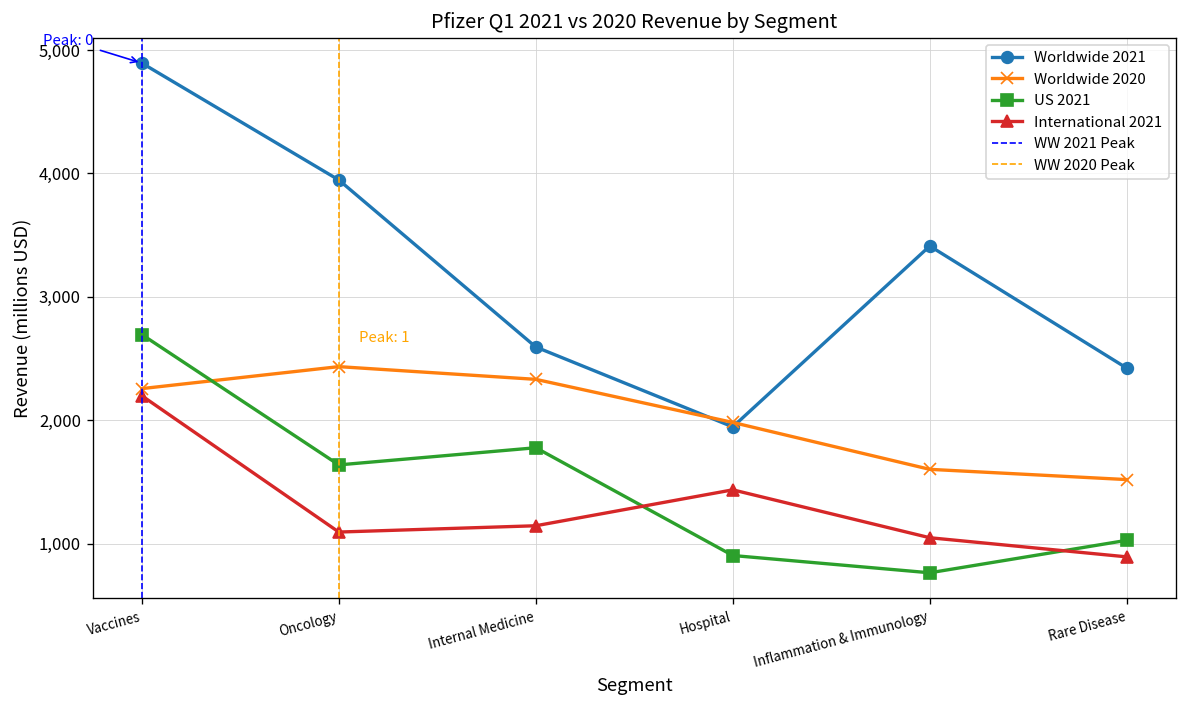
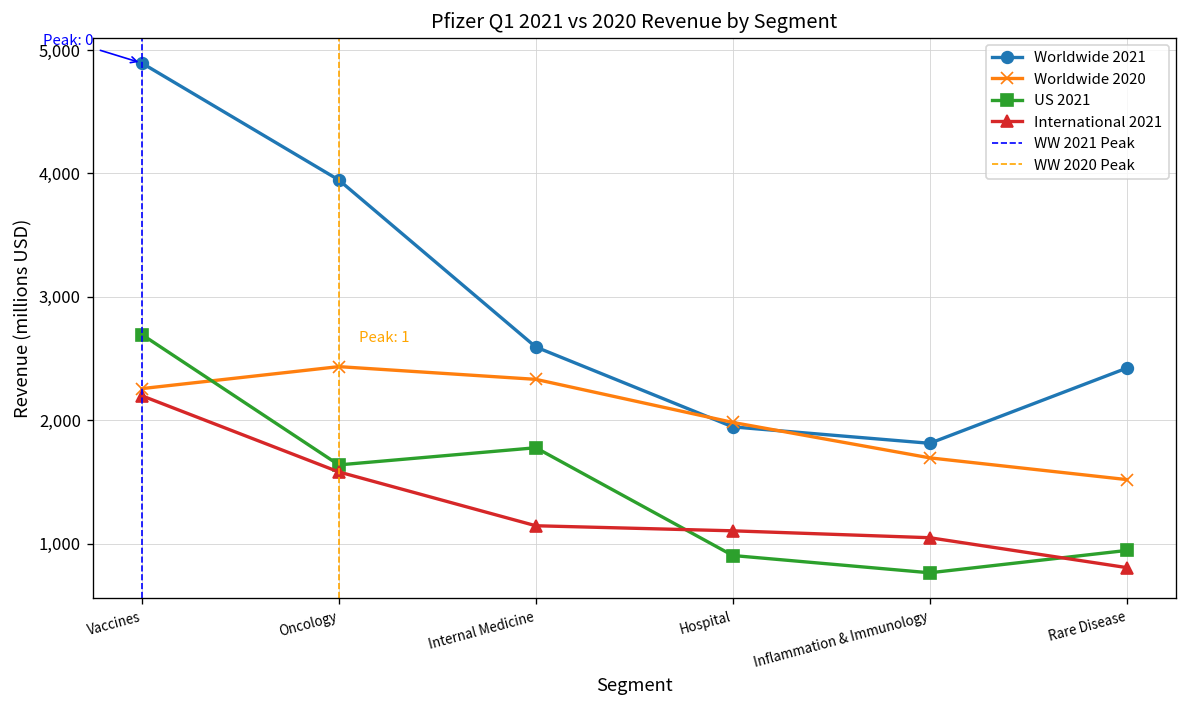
  {
    "Worldwide 2021": {
      "Oncology": "3,950",
      "Internal Medicine": "2,590",
      "Hospital": "1,950",
-     "Inflammation & Immunology": "3,410",
+     "Inflammation & Immunology": "1,810",
      "Rare Disease": "2,420"
    },
    "Worldwide 2020": {
      "Vaccines": "2,260",
      "Internal Medicine": "2,330",
      "Hospital": "1,980",
-     "Inflammation & Immunology": "1,600",
+     "Inflammation & Immunology": "1,700",
      "Rare Disease": "1,520"
    },
    "US 2021": {
      "Vaccines": "2,700",
      "Oncology": "1,640",
      "Internal Medicine": "1,780",
      "Hospital": "910",
      "Inflammation & Immunology": "770",
-     "Rare Disease": "1,030"
+     "Rare Disease": "950"
    },
    "International 2021": {
      "Vaccines": "2,200",
-     "Oncology": "1,100",
+     "Oncology": "1,580",
      "Internal Medicine": "1,150",
-     "Hospital": "1,440",
+     "Hospital": "1,110",
      "Inflammation & Immunology": "1,050",
-     "Rare Disease": "890"
+     "Rare Disease": "810"
    }
  }
